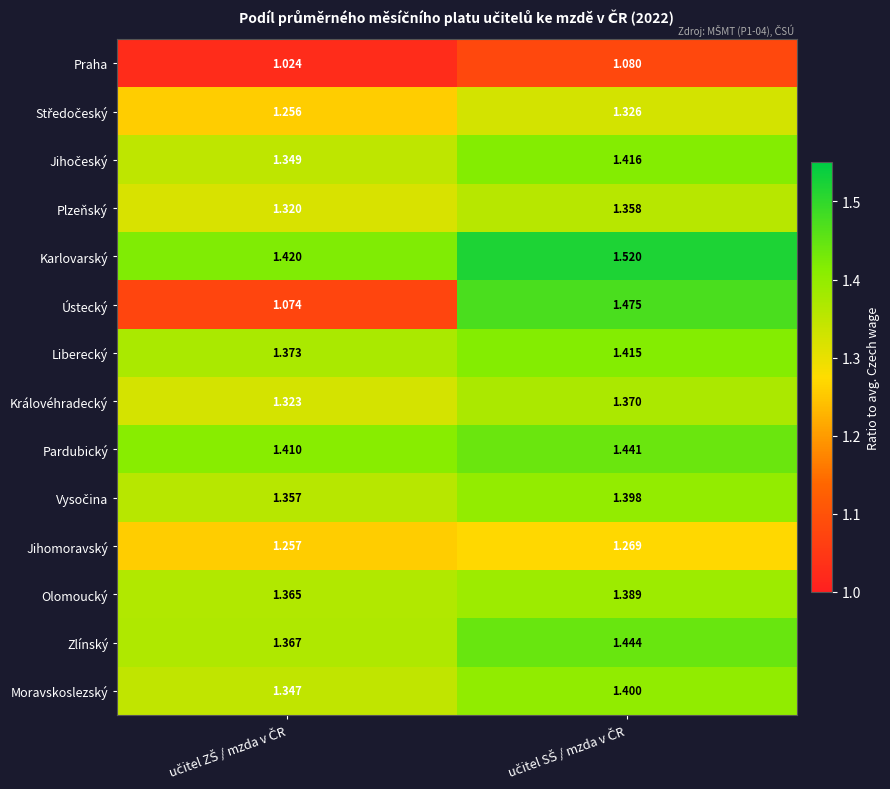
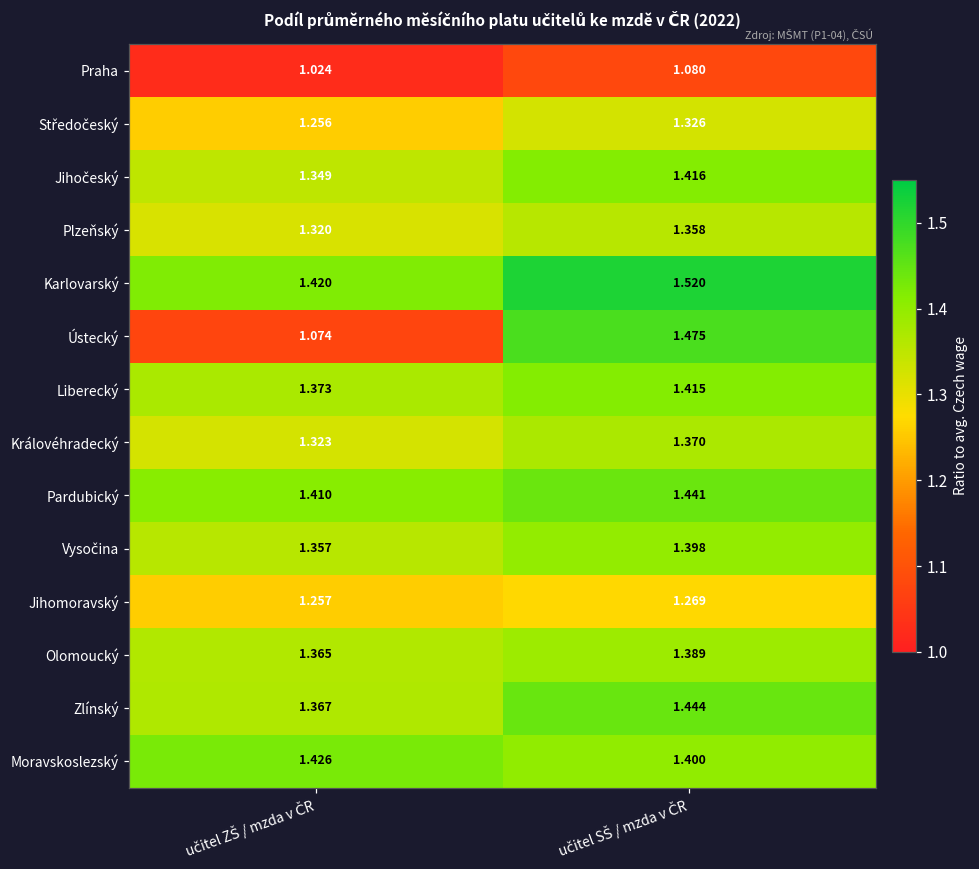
  {
    "Praha": {
      "učitel ZŠ / mzda v ČR": 1.024,
      "učitel SŠ / mzda v ČR": 1.080
    },
    "Středočeský": {
      "učitel ZŠ / mzda v ČR": 1.256,
      "učitel SŠ / mzda v ČR": 1.326
    },
    "Jihočeský": {
      "učitel ZŠ / mzda v ČR": 1.349,
      "učitel SŠ / mzda v ČR": 1.416
    },
    "Plzeňský": {
      "učitel ZŠ / mzda v ČR": 1.320,
      "učitel SŠ / mzda v ČR": 1.358
    },
    "Karlovarský": {
      "učitel ZŠ / mzda v ČR": 1.420,
      "učitel SŠ / mzda v ČR": 1.520
    },
    "Ústecký": {
      "učitel ZŠ / mzda v ČR": 1.074,
      "učitel SŠ / mzda v ČR": 1.475
    },
    "Liberecký": {
      "učitel ZŠ / mzda v ČR": 1.373,
      "učitel SŠ / mzda v ČR": 1.415
    },
    "Královéhradecký": {
      "učitel ZŠ / mzda v ČR": 1.323,
      "učitel SŠ / mzda v ČR": 1.370
    },
    "Pardubický": {
      "učitel ZŠ / mzda v ČR": 1.410,
      "učitel SŠ / mzda v ČR": 1.441
    },
    "Vysočina": {
      "učitel ZŠ / mzda v ČR": 1.357,
      "učitel SŠ / mzda v ČR": 1.398
    },
    "Jihomoravský": {
      "učitel ZŠ / mzda v ČR": 1.257,
      "učitel SŠ / mzda v ČR": 1.269
    },
    "Olomoucký": {
      "učitel ZŠ / mzda v ČR": 1.365,
      "učitel SŠ / mzda v ČR": 1.389
    },
    "Zlínský": {
      "učitel ZŠ / mzda v ČR": 1.367,
      "učitel SŠ / mzda v ČR": 1.444
    },
    "Moravskoslezský": {
-     "učitel ZŠ / mzda v ČR": 1.347,
+     "učitel ZŠ / mzda v ČR": 1.426,
      "učitel SŠ / mzda v ČR": 1.400
    }
  }
